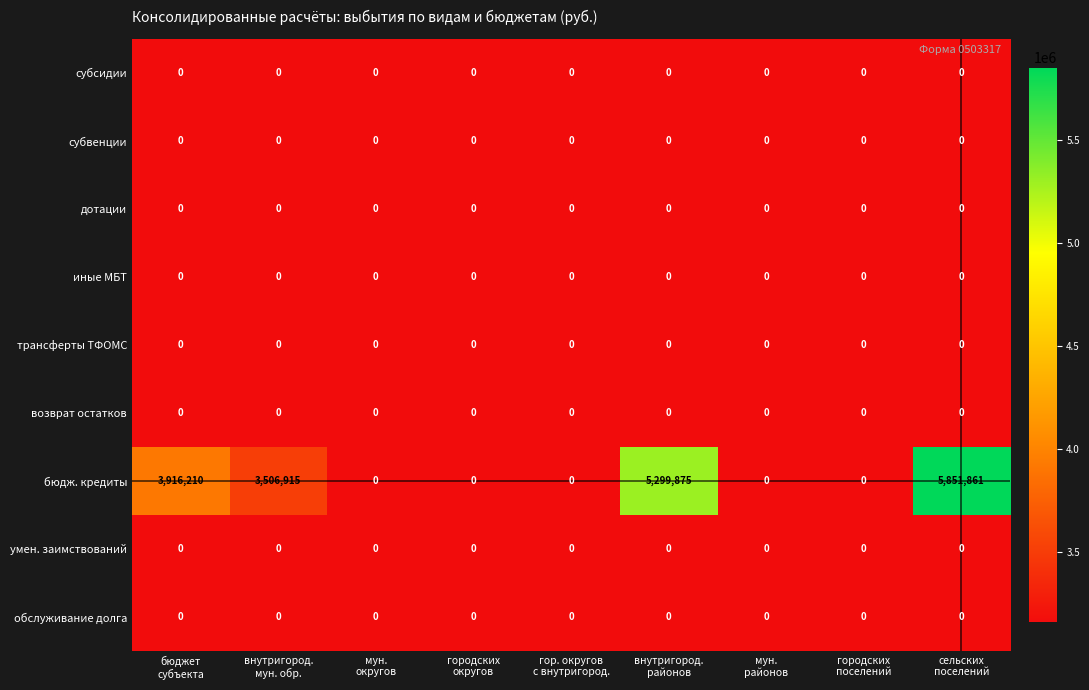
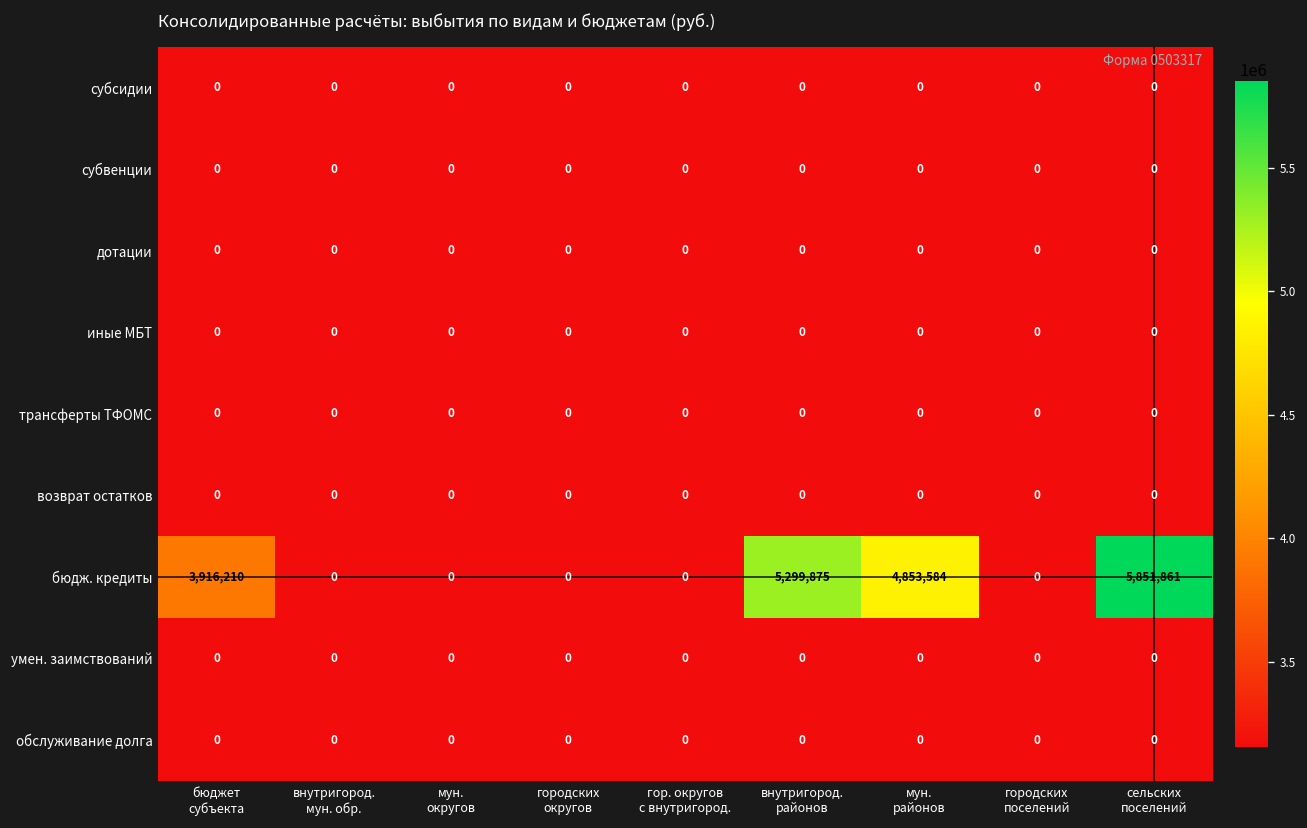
  {
    "субсидии": {
      "бюджет субъекта": "0",
      "внутригород. мун. обр.": "0",
      "мун. округов": "0",
      "городских округов": "0",
      "гор. округов с внутригород.": "0",
      "внутригород. районов": "0",
      "мун. районов": "0",
      "городских поселений": "0"
    },
    "субвенции": {
      "бюджет субъекта": "0",
      "внутригород. мун. обр.": "0",
      "мун. округов": "0",
      "городских округов": "0",
      "гор. округов с внутригород.": "0",
      "внутригород. районов": "0",
      "мун. районов": "0",
      "городских поселений": "0",
      "сельских поселений": "0"
    },
    "дотации": {
      "бюджет субъекта": "0",
      "внутригород. мун. обр.": "0",
      "мун. округов": "0",
      "городских округов": "0",
      "гор. округов с внутригород.": "0",
      "внутригород. районов": "0",
      "мун. районов": "0",
      "городских поселений": "0",
      "сельских поселений": "0"
    },
    "иные МБТ": {
      "бюджет субъекта": "0",
      "внутригород. мун. обр.": "0",
      "мун. округов": "0",
      "городских округов": "0",
      "гор. округов с внутригород.": "0",
      "внутригород. районов": "0",
      "мун. районов": "0",
      "городских поселений": "0",
      "сельских поселений": "0"
    },
    "трансферты ТФОМС": {
      "бюджет субъекта": "0",
      "внутригород. мун. обр.": "0",
      "мун. округов": "0",
      "городских округов": "0",
      "гор. округов с внутригород.": "0",
      "внутригород. районов": "0",
      "мун. районов": "0",
      "городских поселений": "0",
      "сельских поселений": "0"
    },
    "возврат остатков": {
      "бюджет субъекта": "0",
      "внутригород. мун. обр.": "0",
      "мун. округов": "0",
      "городских округов": "0",
      "гор. округов с внутригород.": "0",
      "внутригород. районов": "0",
      "мун. районов": "0",
      "городских поселений": "0",
      "сельских поселений": "0"
    },
    "бюдж. кредиты": {
      "бюджет субъекта": "3,916,210",
-     "внутригород. мун. обр.": "3,506,915",
+     "внутригород. мун. обр.": "0",
      "мун. округов": "0",
      "городских округов": "0",
      "гор. округов с внутригород.": "0",
      "внутригород. районов": "5,299,875",
-     "мун. районов": "0",
+     "мун. районов": "4,853,584",
      "городских поселений": "0",
      "сельских поселений": "5,851,861"
    },
    "умен. заимствований": {
      "бюджет субъекта": "0",
      "внутригород. мун. обр.": "0",
      "мун. округов": "0",
      "городских округов": "0",
      "гор. округов с внутригород.": "0",
      "внутригород. районов": "0",
      "мун. районов": "0",
      "городских поселений": "0",
      "сельских поселений": "0"
    },
    "обслуживание долга": {
      "бюджет субъекта": "0",
      "внутригород. мун. обр.": "0",
      "мун. округов": "0",
      "городских округов": "0",
      "гор. округов с внутригород.": "0",
      "внутригород. районов": "0",
      "мун. районов": "0",
      "городских поселений": "0",
      "сельских поселений": "0"
    }
  }
